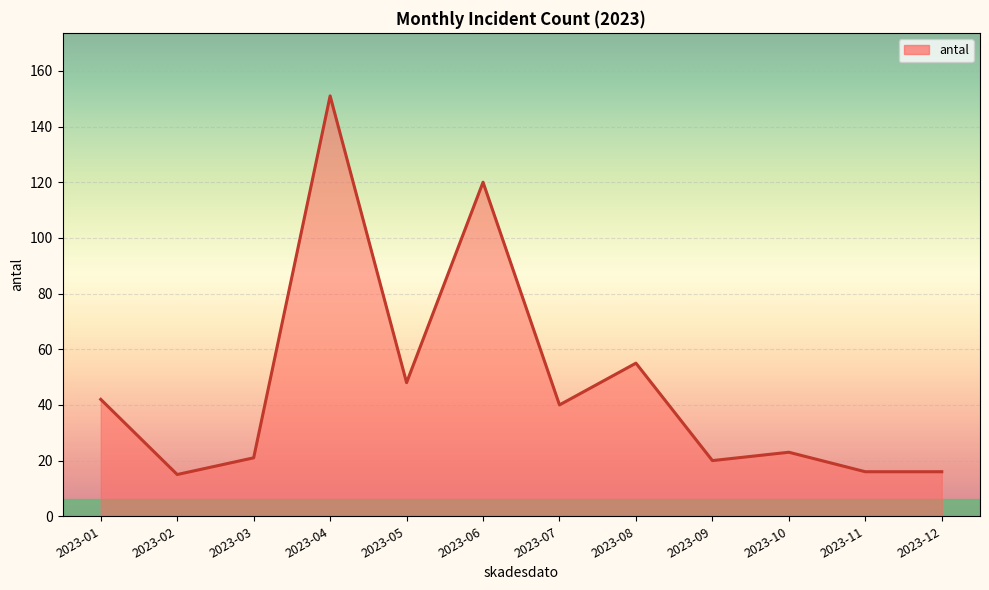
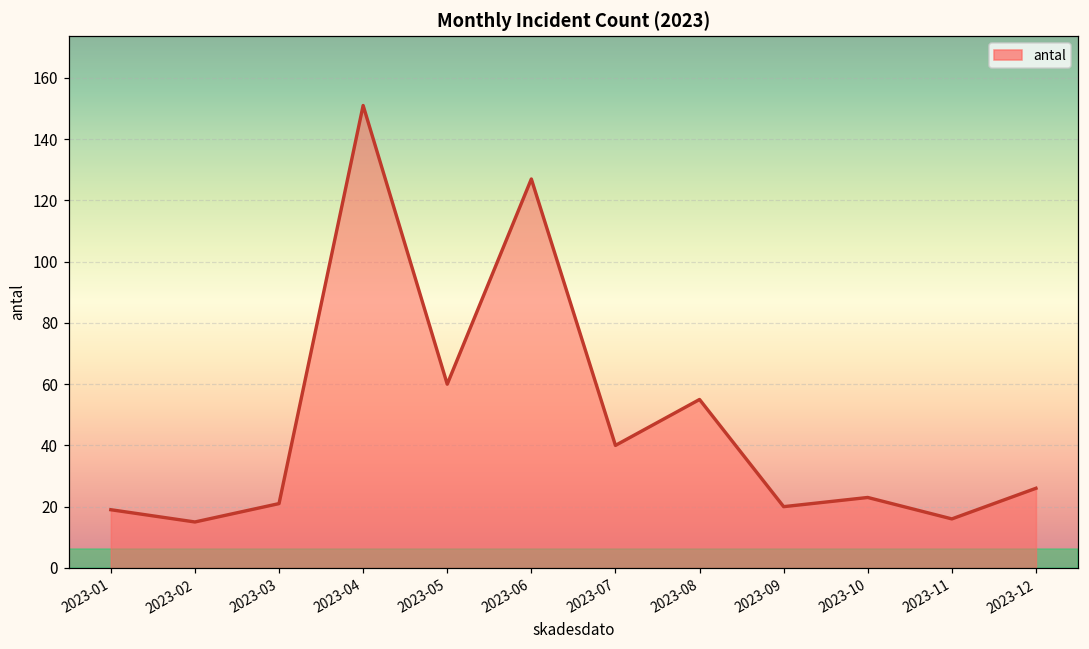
  {
-   "2023-01": 42,
+   "2023-01": 19,
    "2023-02": 15,
    "2023-03": 21,
    "2023-04": 151,
-   "2023-05": 48,
-   "2023-06": 120,
+   "2023-05": 60,
+   "2023-06": 127,
    "2023-07": 40,
    "2023-08": 55,
    "2023-09": 20,
    "2023-10": 23,
    "2023-11": 16,
-   "2023-12": 16
+   "2023-12": 26
  }
